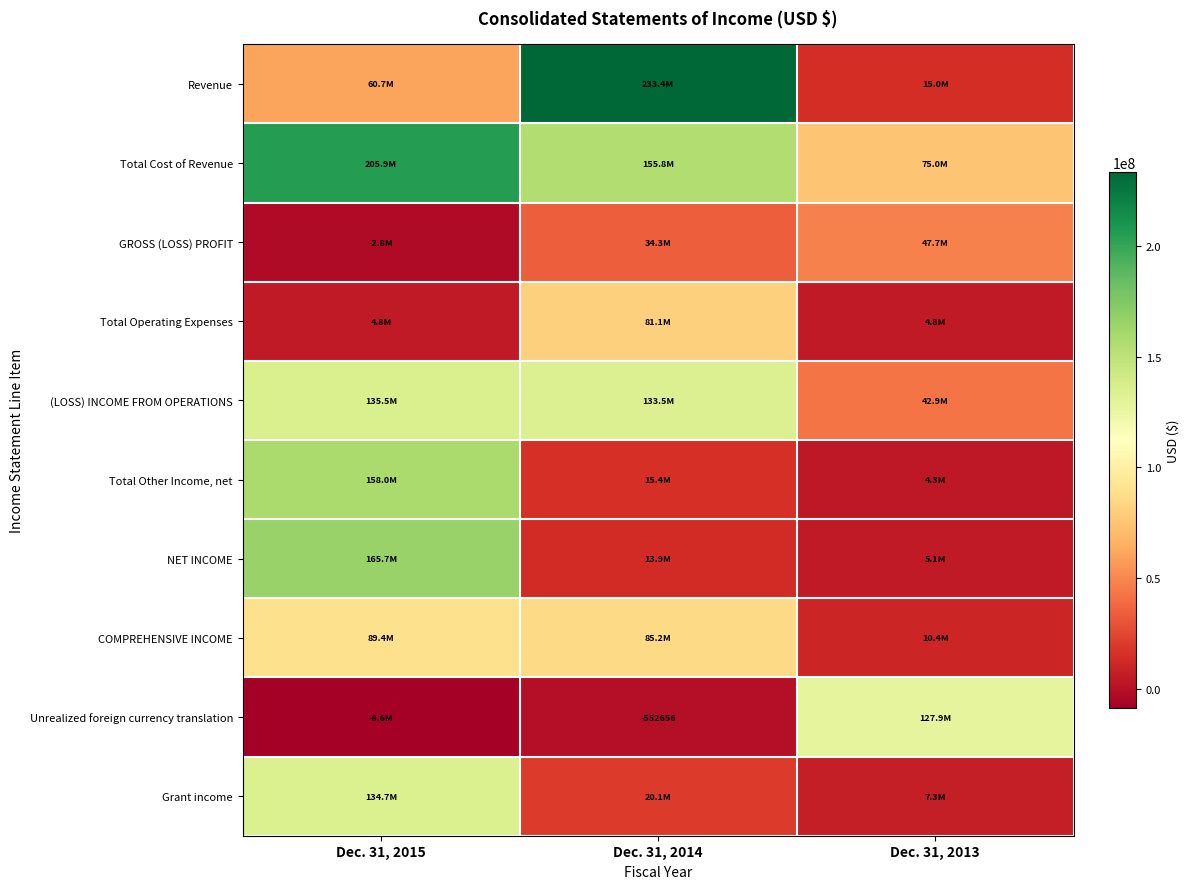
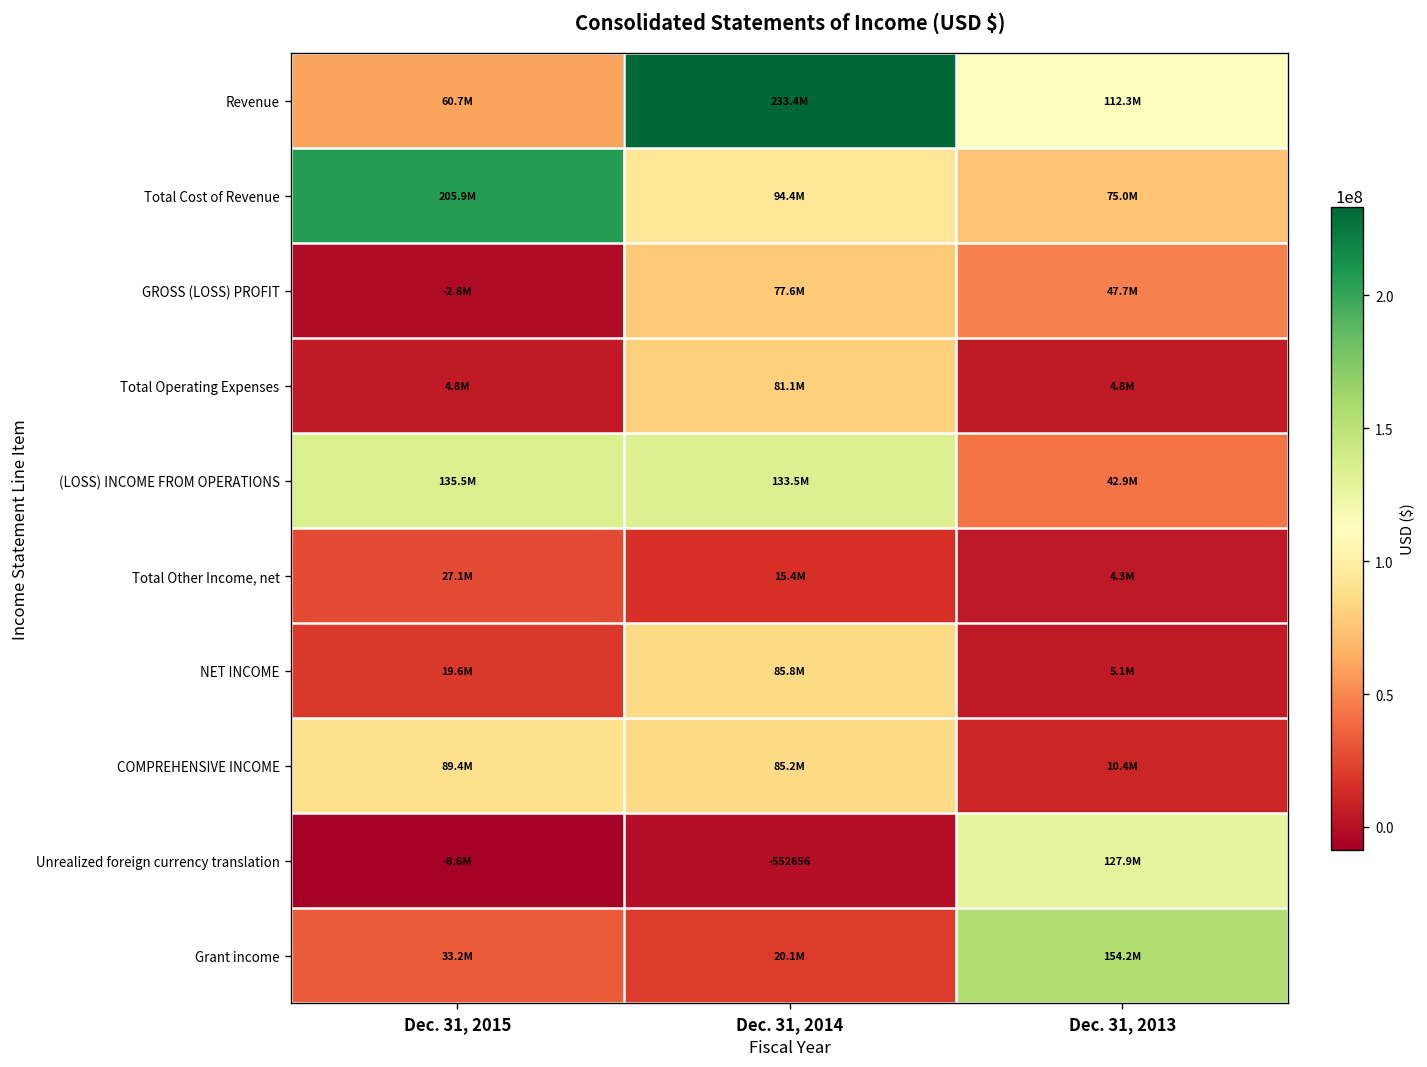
  {
    "Revenue": {
      "Dec. 31, 2015": "60.7M",
      "Dec. 31, 2014": "233.4M",
-     "Dec. 31, 2013": "15.0M"
+     "Dec. 31, 2013": "112.3M"
    },
    "Total Cost of Revenue": {
      "Dec. 31, 2015": "205.9M",
-     "Dec. 31, 2014": "155.8M",
+     "Dec. 31, 2014": "94.4M",
      "Dec. 31, 2013": "75.0M"
    },
    "GROSS (LOSS) PROFIT": {
      "Dec. 31, 2015": "-2.8M",
-     "Dec. 31, 2014": "34.3M",
+     "Dec. 31, 2014": "77.6M",
      "Dec. 31, 2013": "47.7M"
    },
    "Total Operating Expenses": {
      "Dec. 31, 2015": "4.8M",
      "Dec. 31, 2014": "81.1M",
      "Dec. 31, 2013": "4.8M"
    },
    "(LOSS) INCOME FROM OPERATIONS": {
      "Dec. 31, 2015": "135.5M",
      "Dec. 31, 2014": "133.5M",
      "Dec. 31, 2013": "42.9M"
    },
    "Total Other Income, net": {
-     "Dec. 31, 2015": "158.0M",
+     "Dec. 31, 2015": "27.1M",
      "Dec. 31, 2014": "15.4M",
      "Dec. 31, 2013": "4.3M"
    },
    "NET INCOME": {
-     "Dec. 31, 2015": "165.7M",
-     "Dec. 31, 2014": "13.9M",
+     "Dec. 31, 2015": "19.6M",
+     "Dec. 31, 2014": "85.8M",
      "Dec. 31, 2013": "5.1M"
    },
    "COMPREHENSIVE INCOME": {
      "Dec. 31, 2015": "89.4M",
      "Dec. 31, 2014": "85.2M",
      "Dec. 31, 2013": "10.4M"
    },
    "Unrealized foreign currency translation": {
      "Dec. 31, 2015": "-8.6M",
      "Dec. 31, 2014": "-552656",
      "Dec. 31, 2013": "127.9M"
    },
    "Grant income": {
-     "Dec. 31, 2015": "134.7M",
+     "Dec. 31, 2015": "33.2M",
      "Dec. 31, 2014": "20.1M",
-     "Dec. 31, 2013": "7.3M"
+     "Dec. 31, 2013": "154.2M"
    }
  }
